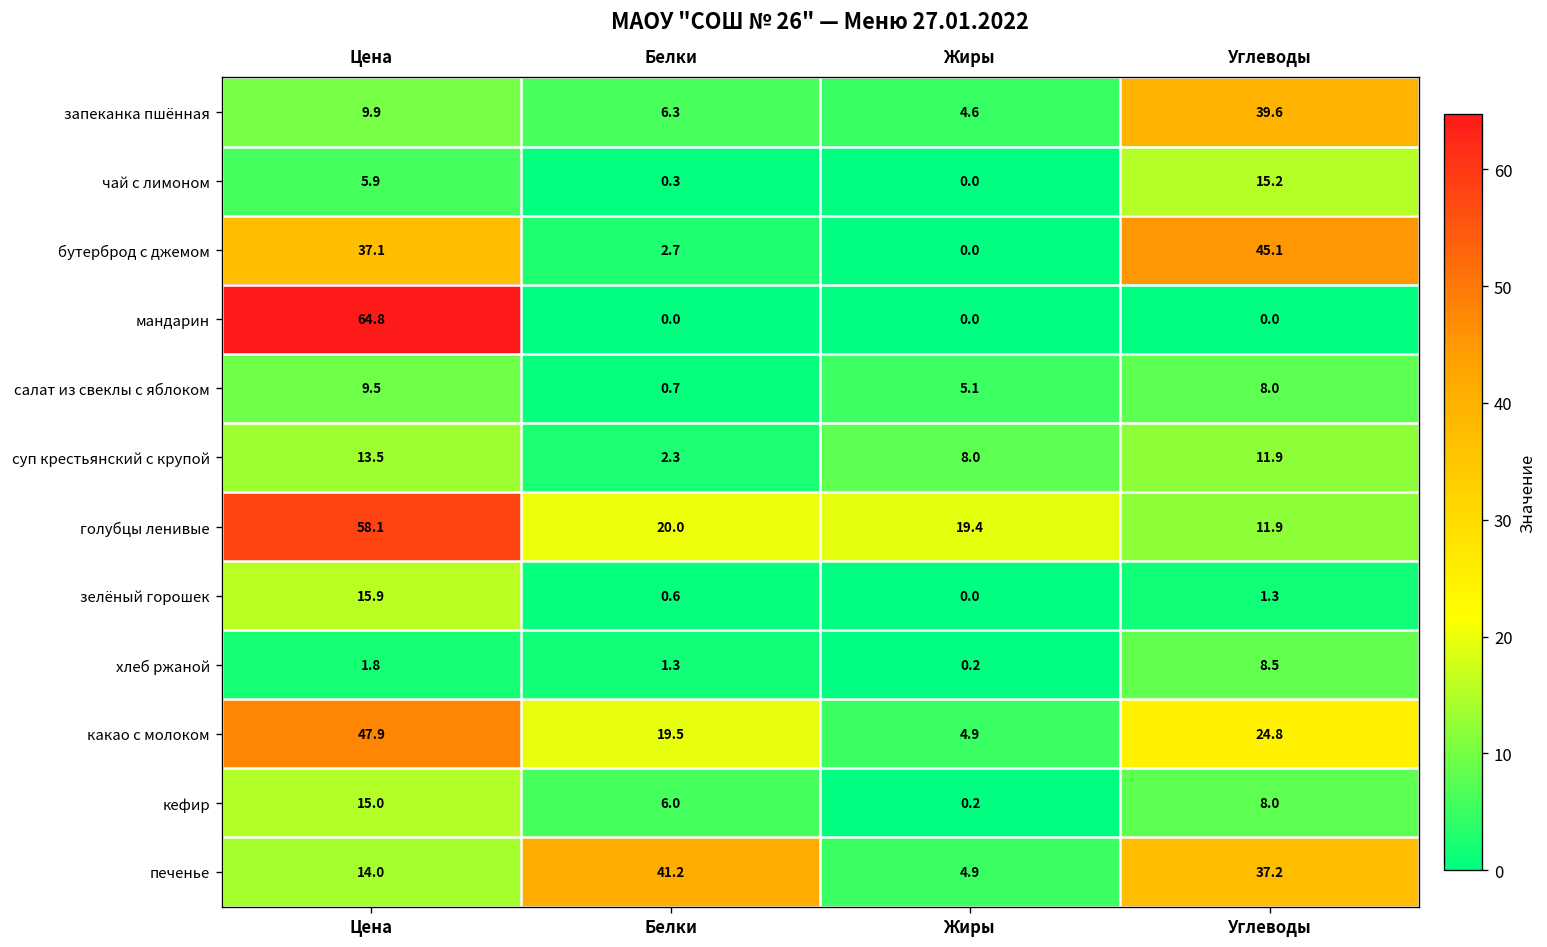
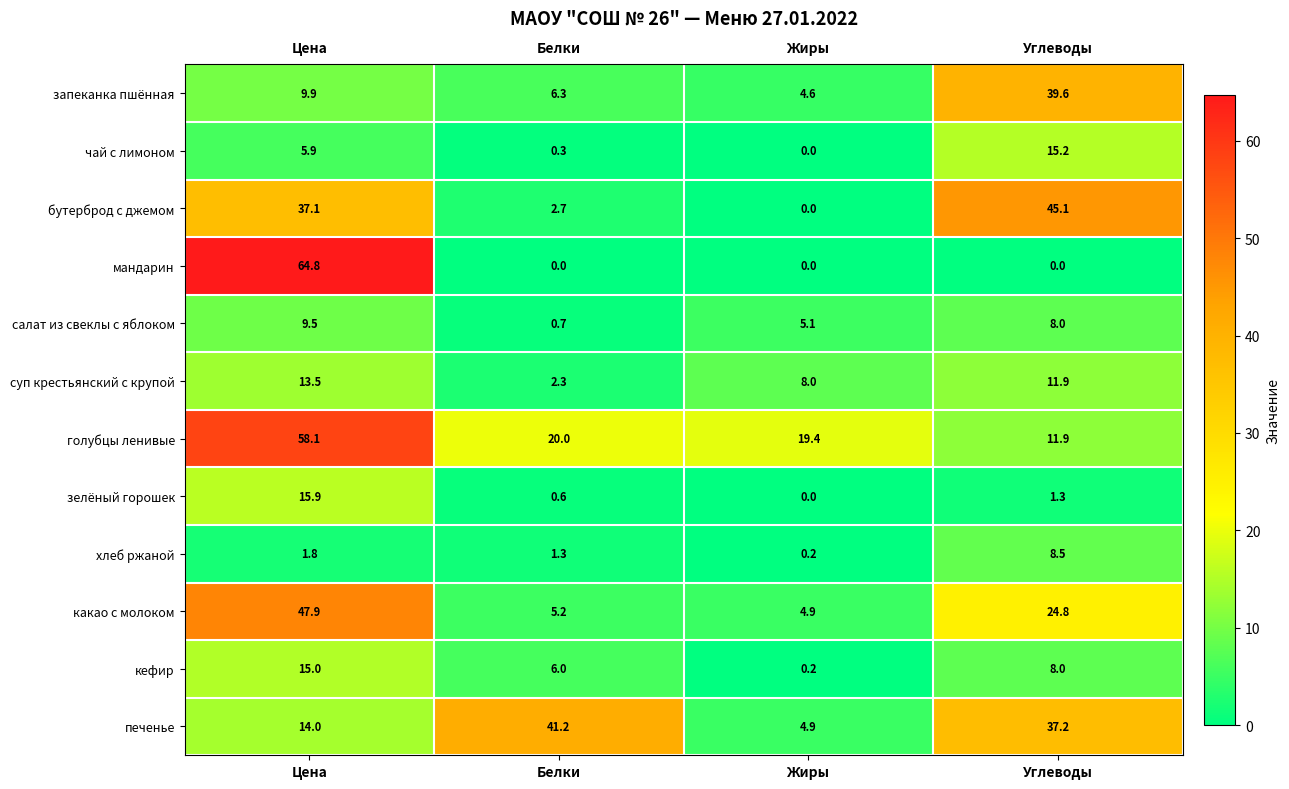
  {
    "запеканка пшённая": {
      "Цена": 9.9,
      "Белки": 6.3,
      "Жиры": 4.6,
      "Углеводы": 39.6
    },
    "чай с лимоном": {
      "Цена": 5.9,
      "Белки": 0.3,
      "Жиры": 0.0,
      "Углеводы": 15.2
    },
    "бутерброд с джемом": {
      "Цена": 37.1,
      "Белки": 2.7,
      "Жиры": 0.0,
      "Углеводы": 45.1
    },
    "мандарин": {
      "Цена": 64.8,
      "Белки": 0.0,
      "Жиры": 0.0,
      "Углеводы": 0.0
    },
    "салат из свеклы с яблоком": {
      "Цена": 9.5,
      "Белки": 0.7,
      "Жиры": 5.1,
      "Углеводы": 8.0
    },
    "суп крестьянский с крупой": {
      "Цена": 13.5,
      "Белки": 2.3,
      "Жиры": 8.0,
      "Углеводы": 11.9
    },
    "голубцы ленивые": {
      "Цена": 58.1,
      "Белки": 20.0,
      "Жиры": 19.4,
      "Углеводы": 11.9
    },
    "зелёный горошек": {
      "Цена": 15.9,
      "Белки": 0.6,
      "Жиры": 0.0,
      "Углеводы": 1.3
    },
    "хлеб ржаной": {
      "Цена": 1.8,
      "Белки": 1.3,
      "Жиры": 0.2,
      "Углеводы": 8.5
    },
    "какао с молоком": {
      "Цена": 47.9,
-     "Белки": 19.5,
+     "Белки": 5.2,
      "Жиры": 4.9,
      "Углеводы": 24.8
    },
    "кефир": {
      "Цена": 15.0,
      "Белки": 6.0,
      "Жиры": 0.2,
      "Углеводы": 8.0
    },
    "печенье": {
      "Цена": 14.0,
      "Белки": 41.2,
      "Жиры": 4.9,
      "Углеводы": 37.2
    }
  }
